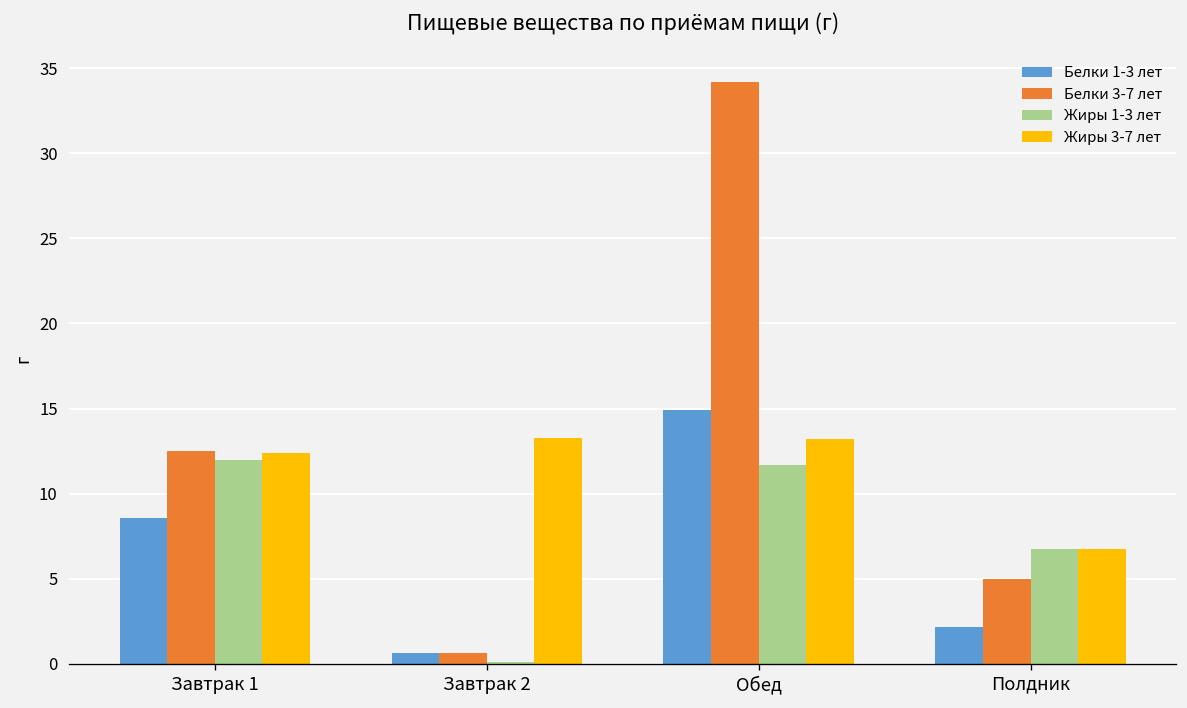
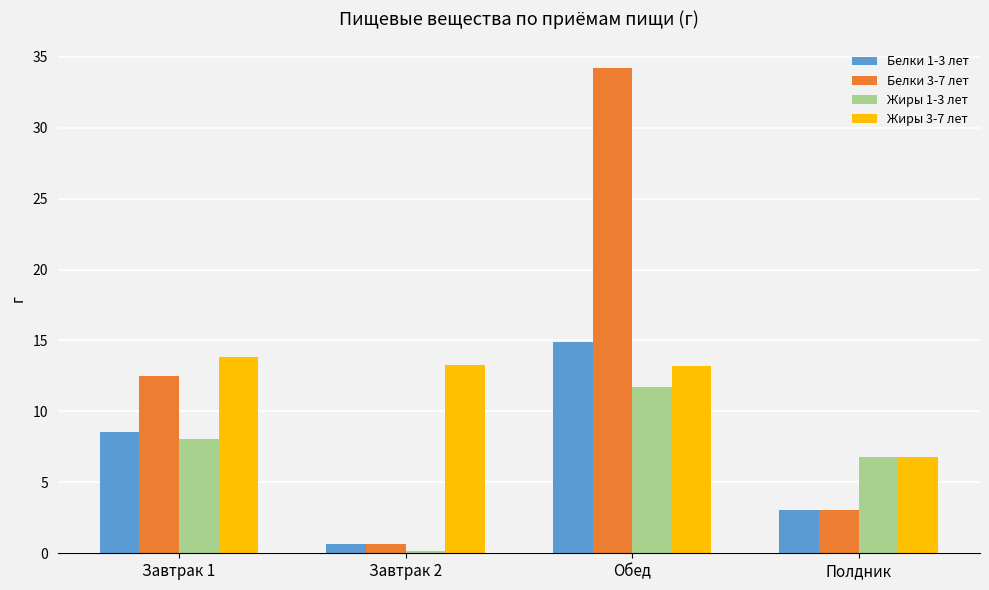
  {
    "Белки 1-3 лет": {
      "Завтрак 1": 8.6,
      "Завтрак 2": 0.7,
      "Обед": 14.9,
-     "Полдник": 2.2
+     "Полдник": 3.1
    },
    "Белки 3-7 лет": {
      "Завтрак 1": 12.5,
      "Завтрак 2": 0.7,
      "Обед": 34.2,
-     "Полдник": 5.0
+     "Полдник": 3.1
    },
    "Жиры 1-3 лет": {
-     "Завтрак 1": 12.0,
+     "Завтрак 1": 8.1,
      "Обед": 11.7,
      "Полдник": 6.8
    },
    "Жиры 3-7 лет": {
-     "Завтрак 1": 12.4,
+     "Завтрак 1": 13.8,
      "Завтрак 2": 13.3,
      "Обед": 13.2,
      "Полдник": 6.8
    }
  }
